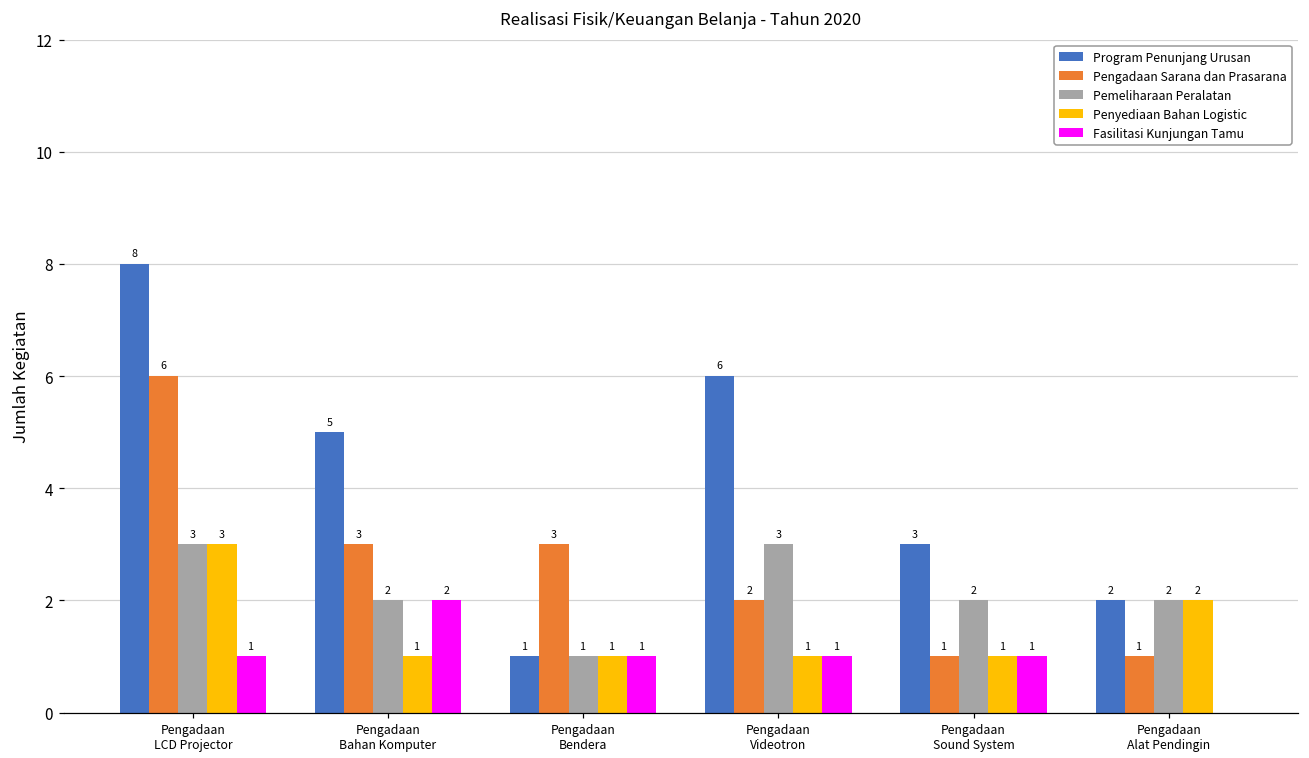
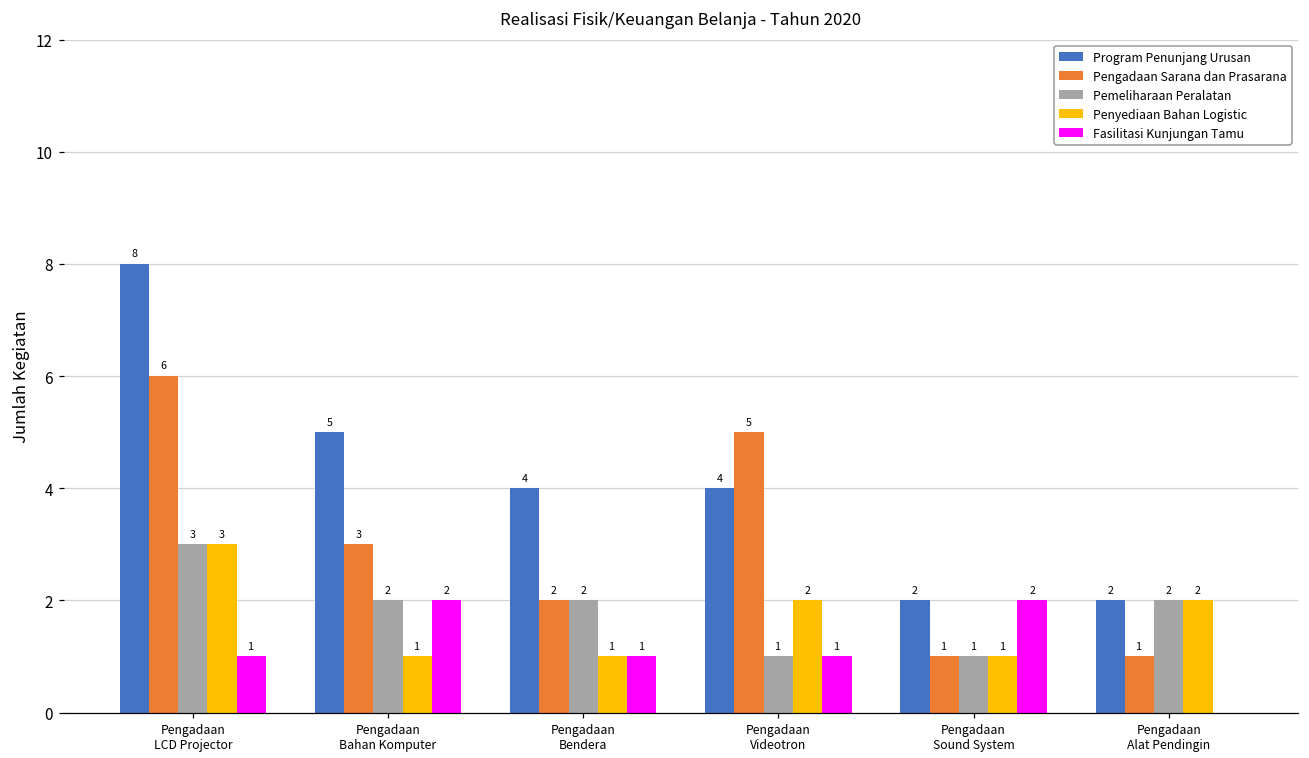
  {
    "Program Penunjang Urusan": {
      "Pengadaan LCD Projector": 8,
      "Pengadaan Bahan Komputer": 5,
-     "Pengadaan Bendera": 1,
-     "Pengadaan Videotron": 6,
-     "Pengadaan Sound System": 3,
+     "Pengadaan Bendera": 4,
+     "Pengadaan Videotron": 4,
+     "Pengadaan Sound System": 2,
      "Pengadaan Alat Pendingin": 2
    },
    "Pengadaan Sarana dan Prasarana": {
      "Pengadaan LCD Projector": 6,
      "Pengadaan Bahan Komputer": 3,
-     "Pengadaan Bendera": 3,
-     "Pengadaan Videotron": 2,
+     "Pengadaan Bendera": 2,
+     "Pengadaan Videotron": 5,
      "Pengadaan Sound System": 1,
      "Pengadaan Alat Pendingin": 1
    },
    "Pemeliharaan Peralatan": {
      "Pengadaan LCD Projector": 3,
      "Pengadaan Bahan Komputer": 2,
-     "Pengadaan Bendera": 1,
-     "Pengadaan Videotron": 3,
-     "Pengadaan Sound System": 2,
+     "Pengadaan Bendera": 2,
+     "Pengadaan Videotron": 1,
+     "Pengadaan Sound System": 1,
      "Pengadaan Alat Pendingin": 2
    },
    "Penyediaan Bahan Logistic": {
      "Pengadaan LCD Projector": 3,
      "Pengadaan Bahan Komputer": 1,
      "Pengadaan Bendera": 1,
-     "Pengadaan Videotron": 1,
+     "Pengadaan Videotron": 2,
      "Pengadaan Sound System": 1,
      "Pengadaan Alat Pendingin": 2
    },
    "Fasilitasi Kunjungan Tamu": {
      "Pengadaan LCD Projector": 1,
      "Pengadaan Bahan Komputer": 2,
      "Pengadaan Bendera": 1,
      "Pengadaan Videotron": 1,
-     "Pengadaan Sound System": 1
+     "Pengadaan Sound System": 2
    }
  }
